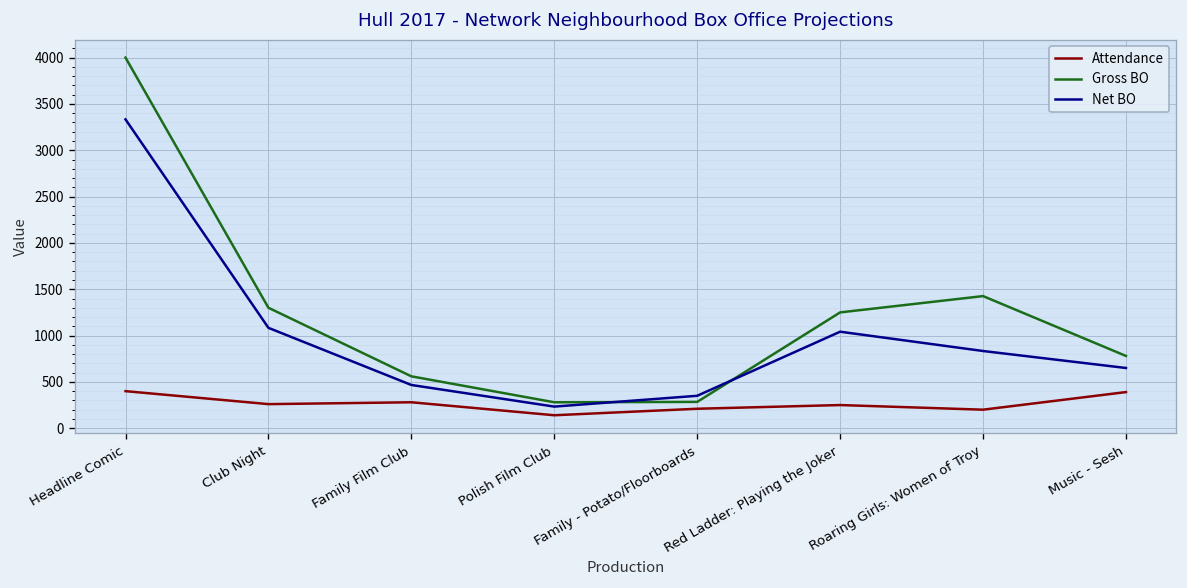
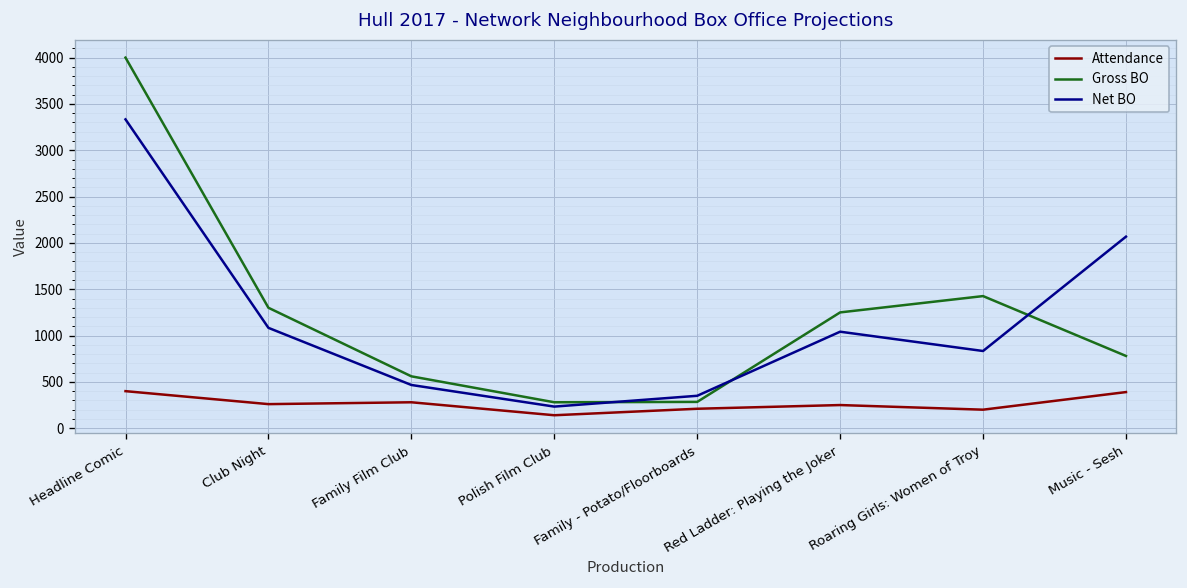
  {
    "Attendance": {
      "Headline Comic": 400,
      "Club Night": 300,
      "Family Film Club": 300,
      "Polish Film Club": 100,
      "Family - Potato/Floorboards": 200,
      "Red Ladder: Playing the Joker": 300,
      "Roaring Girls: Women of Troy": 200,
      "Music - Sesh": 400
    },
    "Gross BO": {
      "Headline Comic": 4000,
      "Club Night": 1300,
      "Family Film Club": 600,
      "Polish Film Club": 300,
      "Family - Potato/Floorboards": 300,
      "Red Ladder: Playing the Joker": 1300,
      "Roaring Girls: Women of Troy": 1400,
      "Music - Sesh": 800
    },
    "Net BO": {
      "Headline Comic": 3300,
      "Club Night": 1100,
      "Family Film Club": 500,
      "Polish Film Club": 200,
      "Family - Potato/Floorboards": 400,
      "Red Ladder: Playing the Joker": 1000,
      "Roaring Girls: Women of Troy": 800,
-     "Music - Sesh": 700
+     "Music - Sesh": 2100
    }
  }
